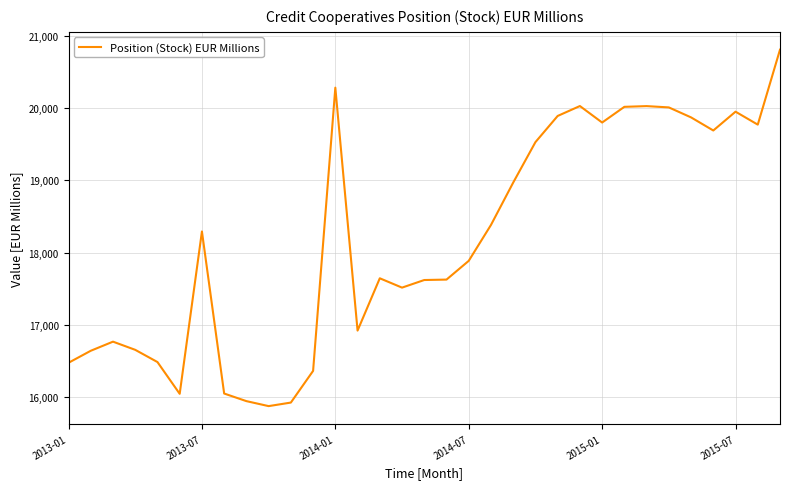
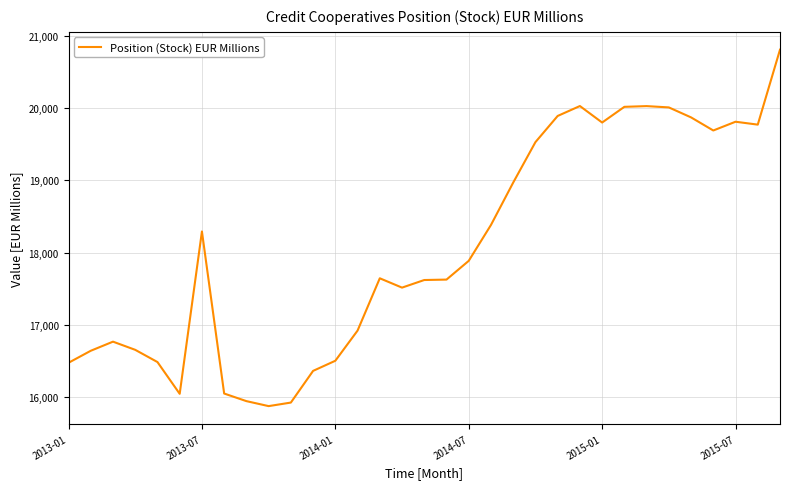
  {
    "2013-01": "16,500",
    "2013-07": "18,300",
-   "2014-01": "20,300",
+   "2014-01": "16,500",
    "2014-07": "17,900",
    "2015-01": "19,800",
-   "2015-07": "20,000"
+   "2015-07": "19,800"
  }
